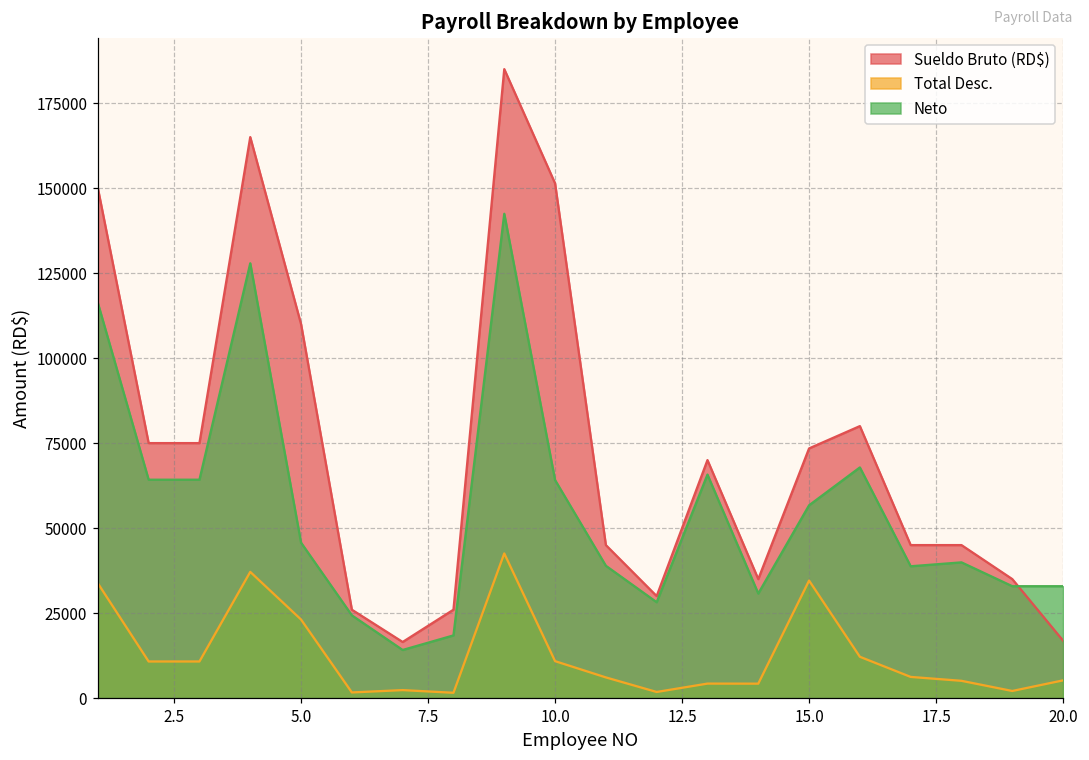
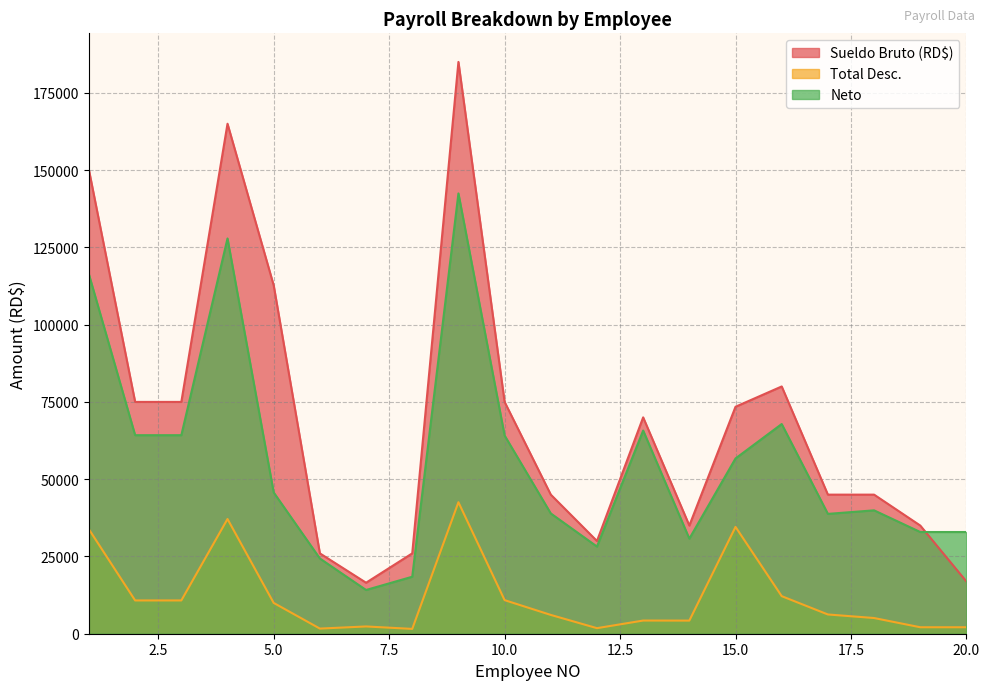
  {
    "Sueldo Bruto (RD$)": {
-     "5.0": 110000,
-     "10.0": 151000,
+     "5.0": 113000,
+     "10.0": 75000,
      "15.0": 73000,
      "20.0": 17000
    },
    "Total Desc.": {
-     "5.0": 23000,
+     "5.0": 10000,
      "10.0": 11000,
      "15.0": 35000,
-     "20.0": 5000
+     "20.0": 2000
    },
    "Neto": {
      "5.0": 46000,
      "10.0": 64000,
      "15.0": 57000,
      "20.0": 33000
    }
  }
